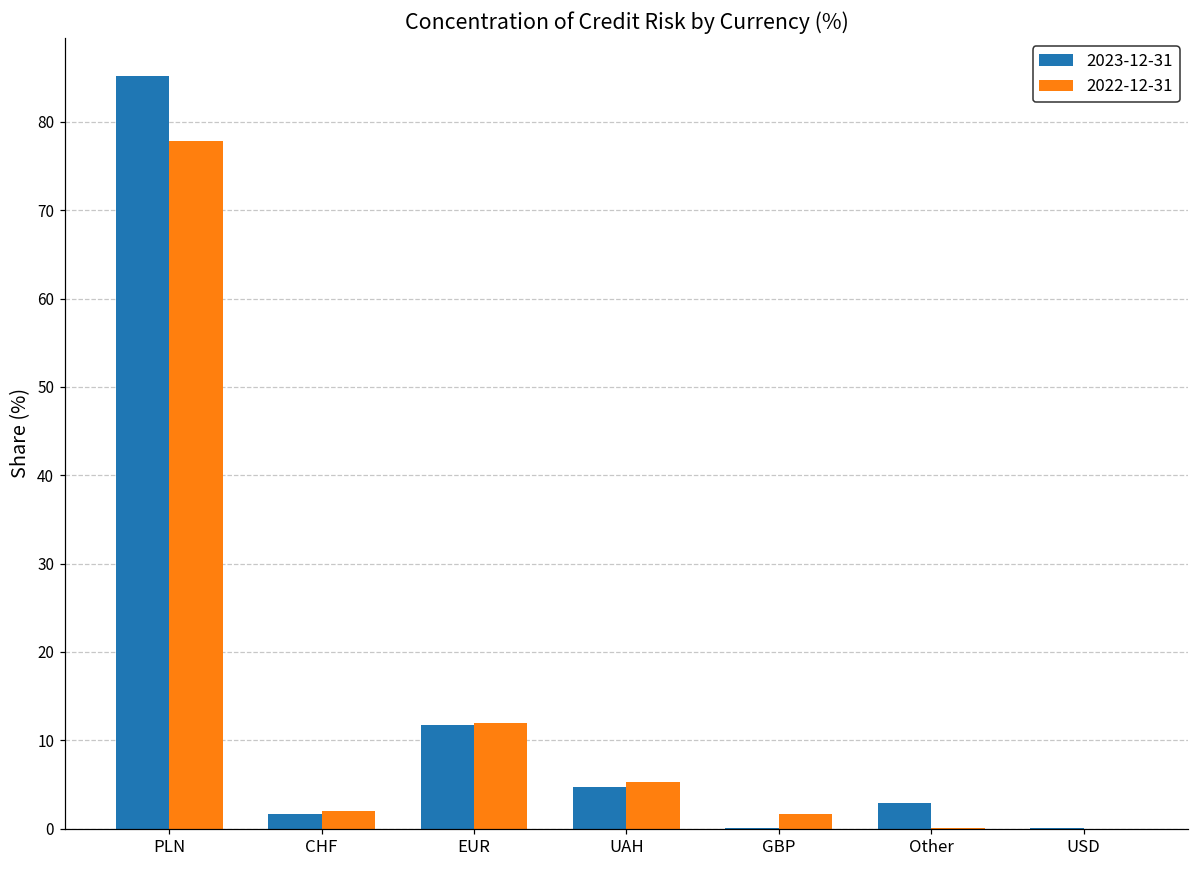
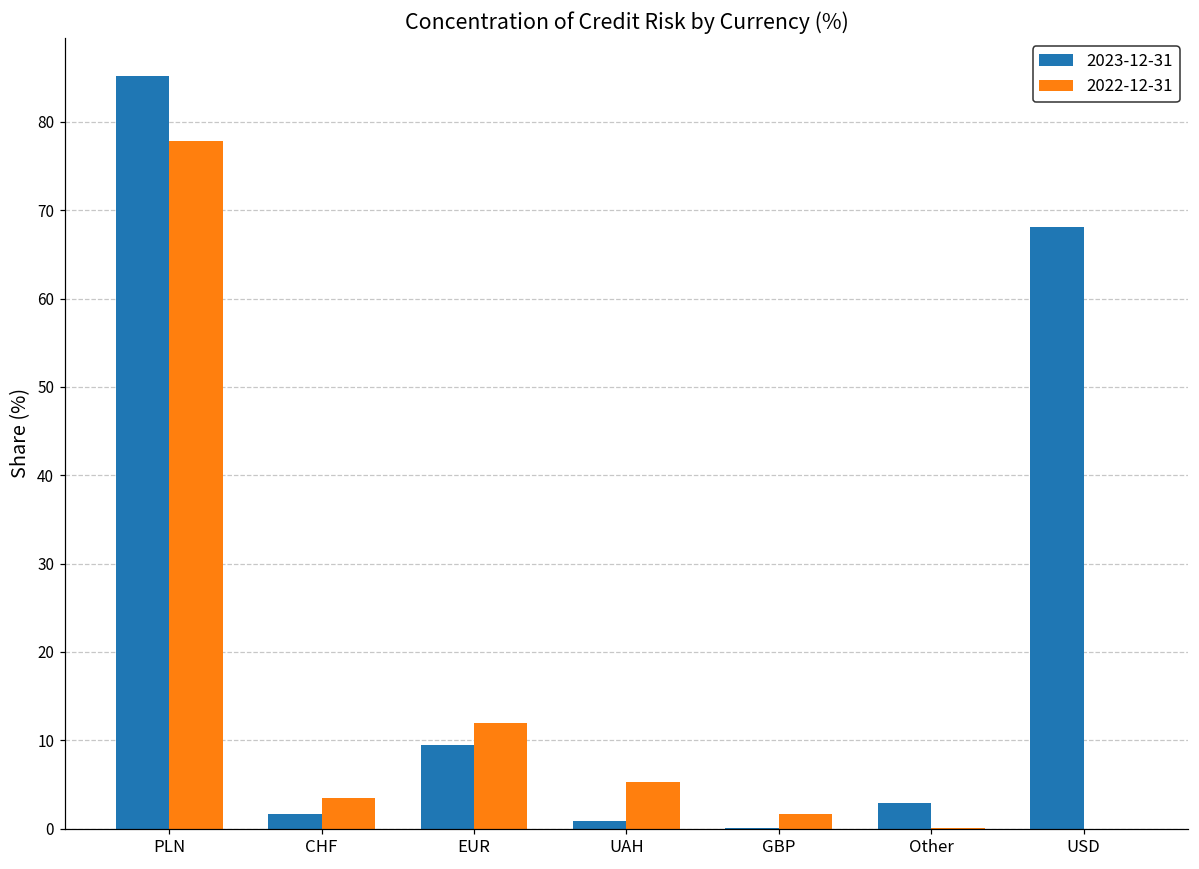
  {
    "2023-12-31": {
      "PLN": 85,
      "CHF": 2,
-     "EUR": 12,
-     "UAH": 5,
+     "EUR": 9,
+     "UAH": 1,
      "Other": 3,
-     "USD": 0
+     "USD": 68
    },
    "2022-12-31": {
      "PLN": 78,
-     "CHF": 2,
+     "CHF": 4,
      "EUR": 12,
      "UAH": 5,
      "GBP": 2,
      "USD": 0
    }
  }
